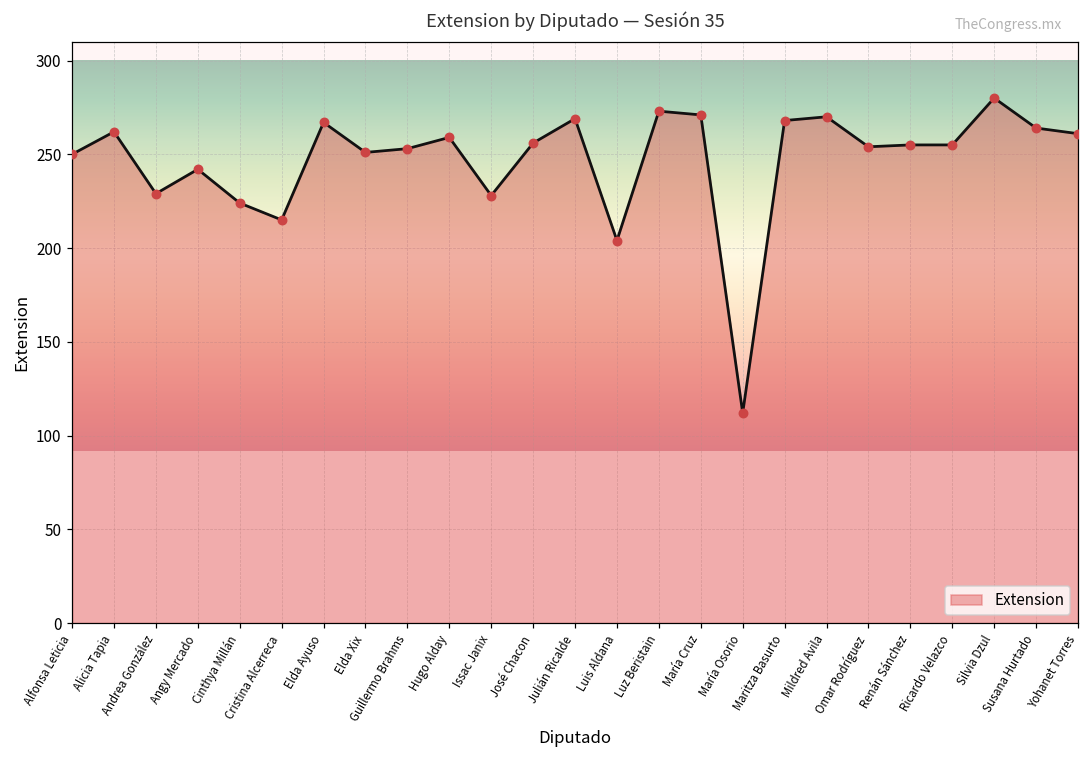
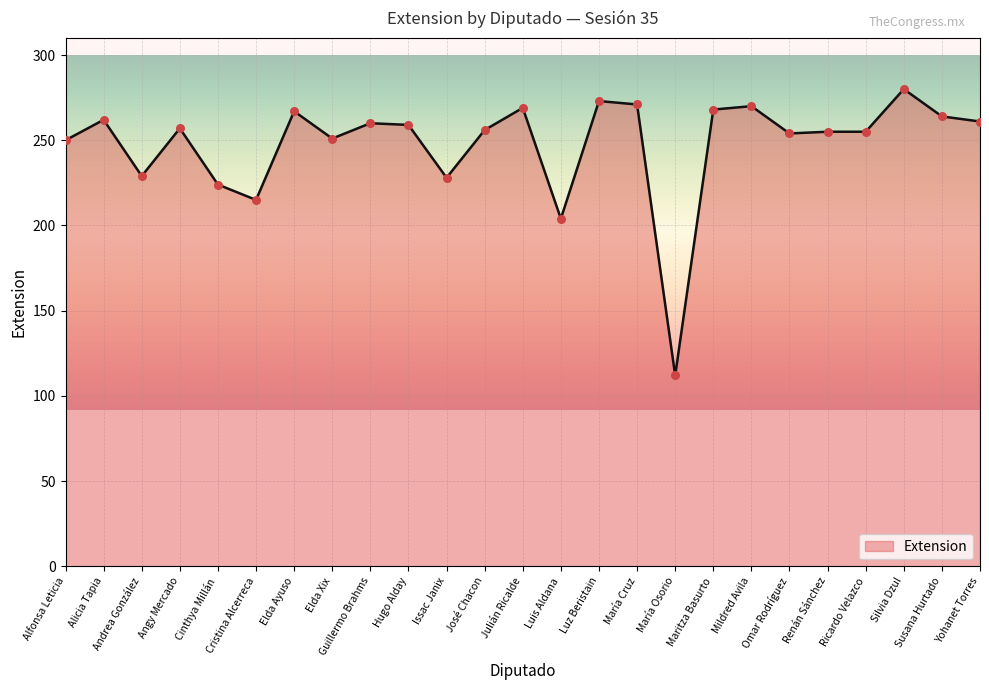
  {
    "Alfonsa Leticia": 250,
    "Alicia Tapia": 262,
    "Andrea González": 229,
-   "Angy Mercado": 242,
+   "Angy Mercado": 257,
    "Cinthya Millán": 224,
    "Cristina Alcerreca": 215,
    "Elda Ayuso": 267,
    "Elda Xix": 251,
-   "Guillermo Brahms": 253,
+   "Guillermo Brahms": 260,
    "Hugo Alday": 259,
    "Issac Janix": 228,
    "José Chacon": 256,
    "Julián Ricalde": 269,
    "Luis Aldana": 204,
    "Luz Beristain": 273,
    "María Cruz": 271,
    "María Osorio": 112,
    "Maritza Basurto": 268,
    "Mildred Avila": 270,
    "Omar Rodríguez": 254,
    "Renán Sánchez": 255,
    "Ricardo Velazco": 255,
    "Silvia Dzul": 280,
    "Susana Hurtado": 264,
    "Yohanet Torres": 261
  }
